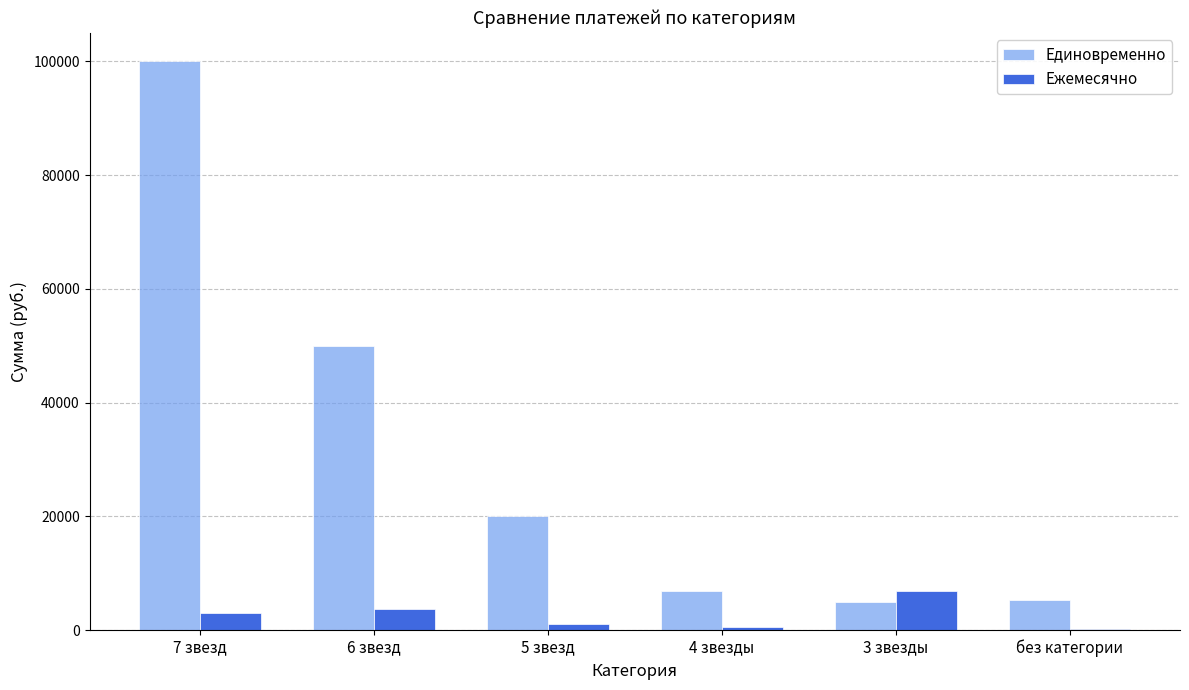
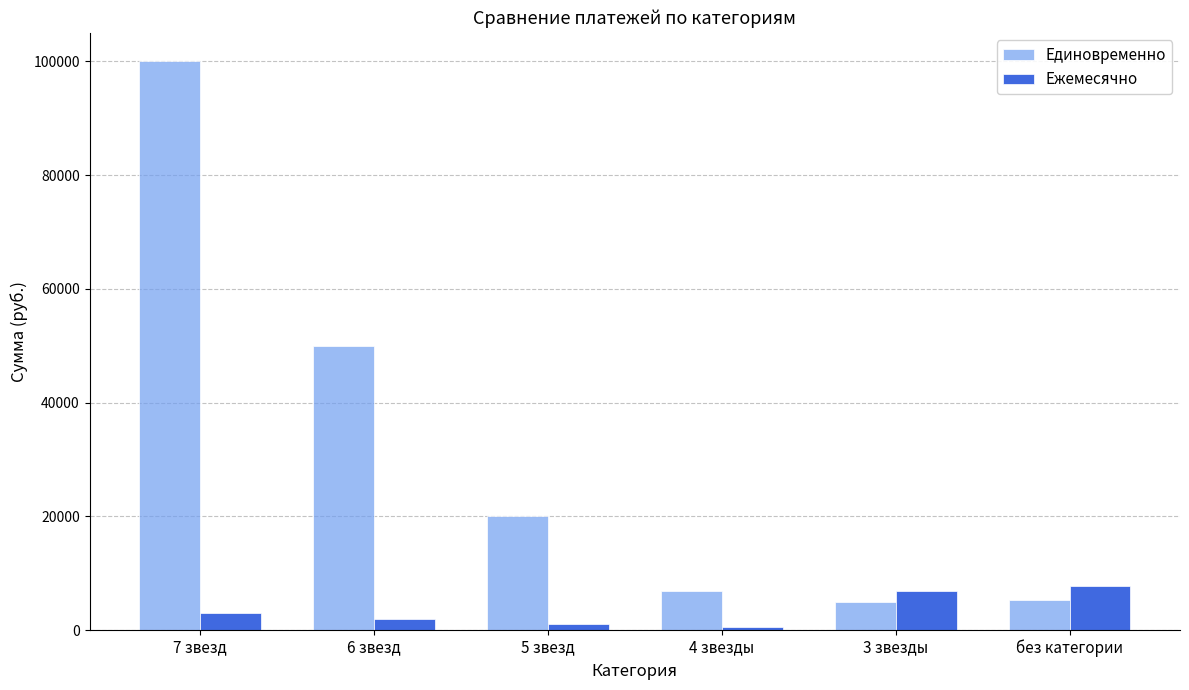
  {
    "Единовременно": {
      "7 звезд": 100000,
      "6 звезд": 50000,
      "5 звезд": 20000,
      "4 звезды": 7000,
      "3 звезды": 5000,
      "без категории": 5000
    },
    "Ежемесячно": {
      "7 звезд": 3000,
-     "6 звезд": 4000,
+     "6 звезд": 2000,
      "5 звезд": 1000,
      "4 звезды": 1000,
      "3 звезды": 7000,
-     "без категории": 0
+     "без категории": 8000
    }
  }
